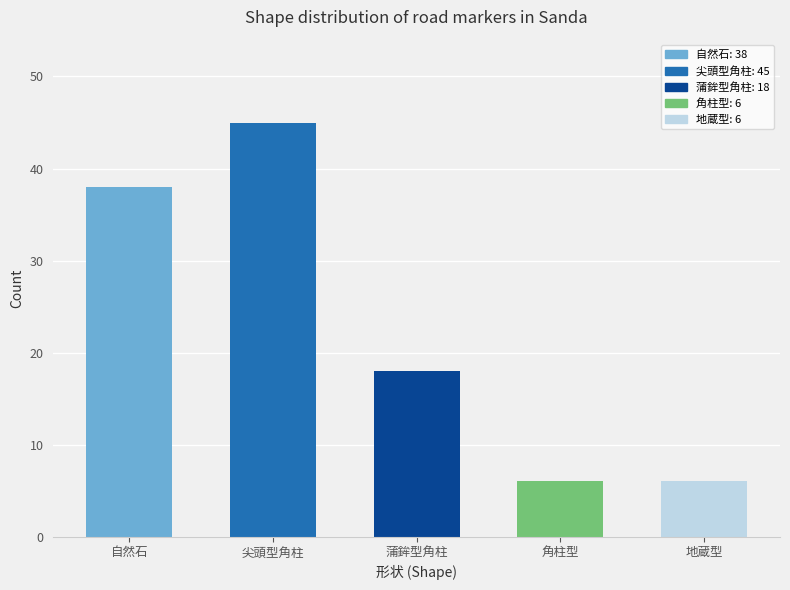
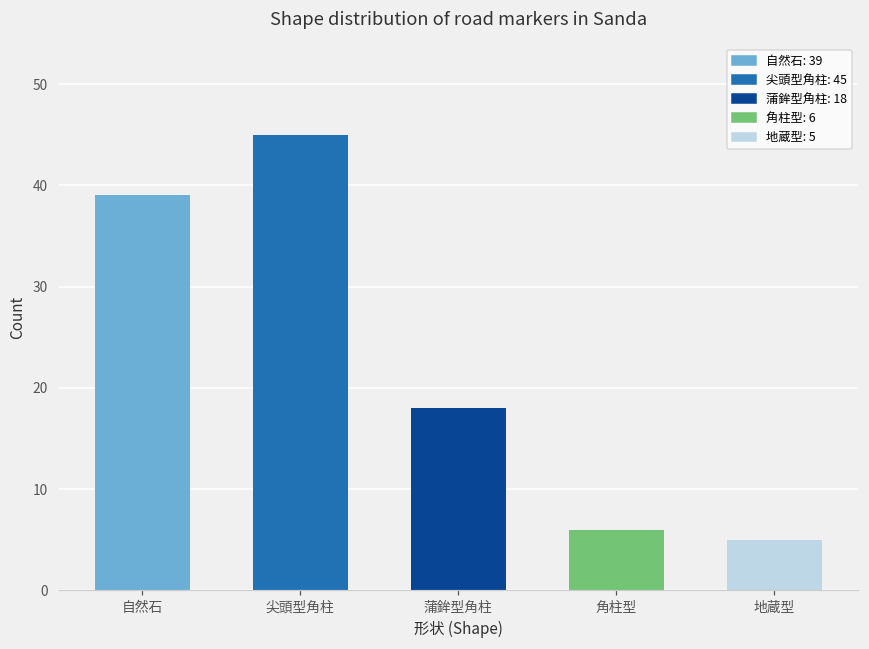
  {
-   "自然石": 38,
+   "自然石": 39,
    "尖頭型角柱": 45,
    "蒲鉾型角柱": 18,
    "角柱型": 6,
-   "地蔵型": 6
+   "地蔵型": 5
  }
